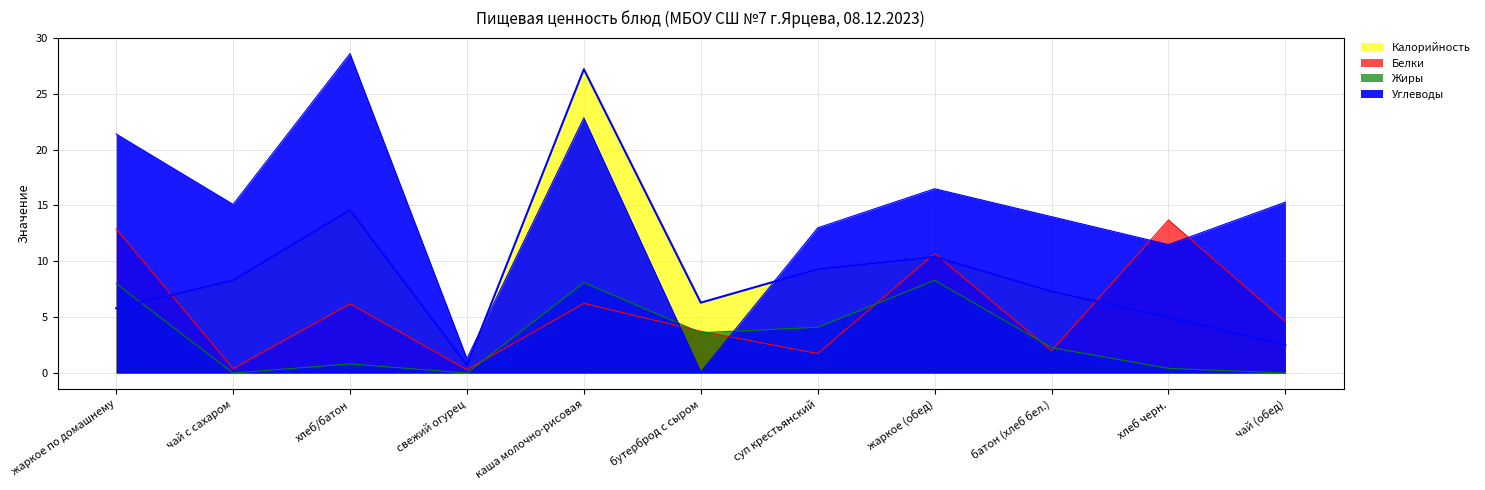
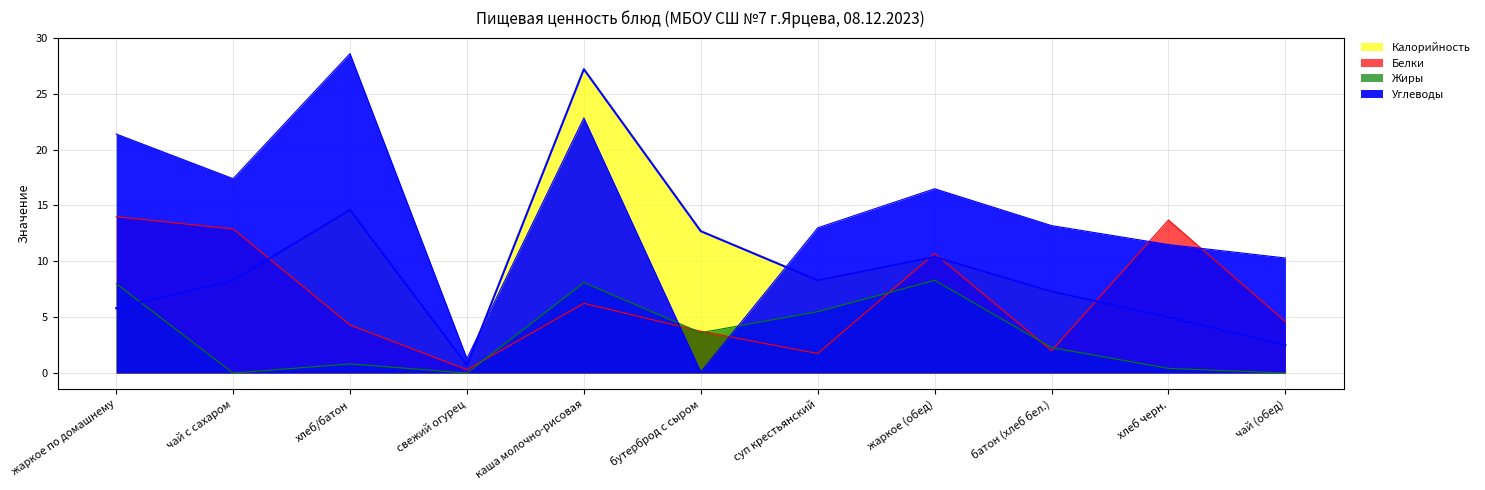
  {
    "Калорийность": {
      "жаркое по домашнему": 5.8,
      "чай с сахаром": 8.3,
      "хлеб/батон": 14.6,
      "свежий огурец": 0.7,
      "каша молочно-рисовая": 27.2,
-     "бутерброд с сыром": 6.3,
-     "суп крестьянский": 9.3,
+     "бутерброд с сыром": 12.7,
+     "суп крестьянский": 8.3,
      "жаркое (обед)": 10.4,
      "батон (хлеб бел.)": 7.3,
      "хлеб черн.": 5.0,
      "чай (обед)": 2.5
    },
    "Белки": {
-     "жаркое по домашнему": 12.9,
-     "чай с сахаром": 0.4,
-     "хлеб/батон": 6.2,
+     "жаркое по домашнему": 14.0,
+     "чай с сахаром": 12.9,
+     "хлеб/батон": 4.3,
      "свежий огурец": 0.3,
      "каша молочно-рисовая": 6.2,
      "суп крестьянский": 1.8,
      "жаркое (обед)": 10.7,
      "батон (хлеб бел.)": 2.0,
      "хлеб черн.": 13.7,
      "чай (обед)": 4.6
    },
    "Жиры": {
      "жаркое по домашнему": 8.0,
      "чай с сахаром": 0.0,
      "хлеб/батон": 0.8,
      "свежий огурец": 0.0,
      "каша молочно-рисовая": 8.1,
-     "суп крестьянский": 4.1,
+     "суп крестьянский": 5.5,
      "жаркое (обед)": 8.3,
      "батон (хлеб бел.)": 2.3,
      "хлеб черн.": 0.4,
      "чай (обед)": 0.0
    },
    "Углеводы": {
      "жаркое по домашнему": 21.4,
-     "чай с сахаром": 15.1,
+     "чай с сахаром": 17.4,
      "хлеб/батон": 28.6,
      "свежий огурец": 1.3,
      "каша молочно-рисовая": 22.8,
      "бутерброд с сыром": 0.1,
      "суп крестьянский": 13.0,
      "жаркое (обед)": 16.5,
-     "батон (хлеб бел.)": 14.0,
+     "батон (хлеб бел.)": 13.2,
      "хлеб черн.": 11.5,
-     "чай (обед)": 15.3
+     "чай (обед)": 10.3
    }
  }
